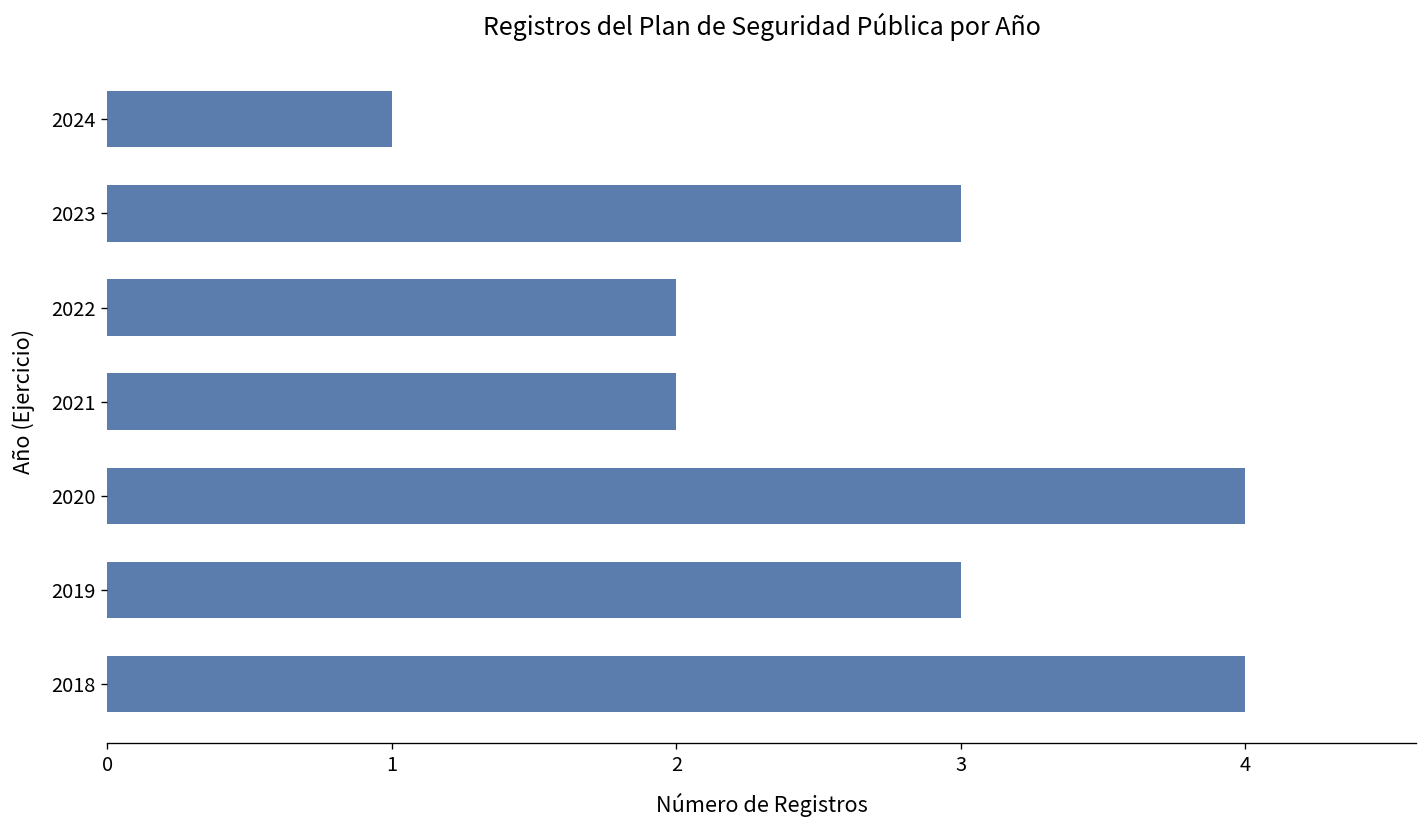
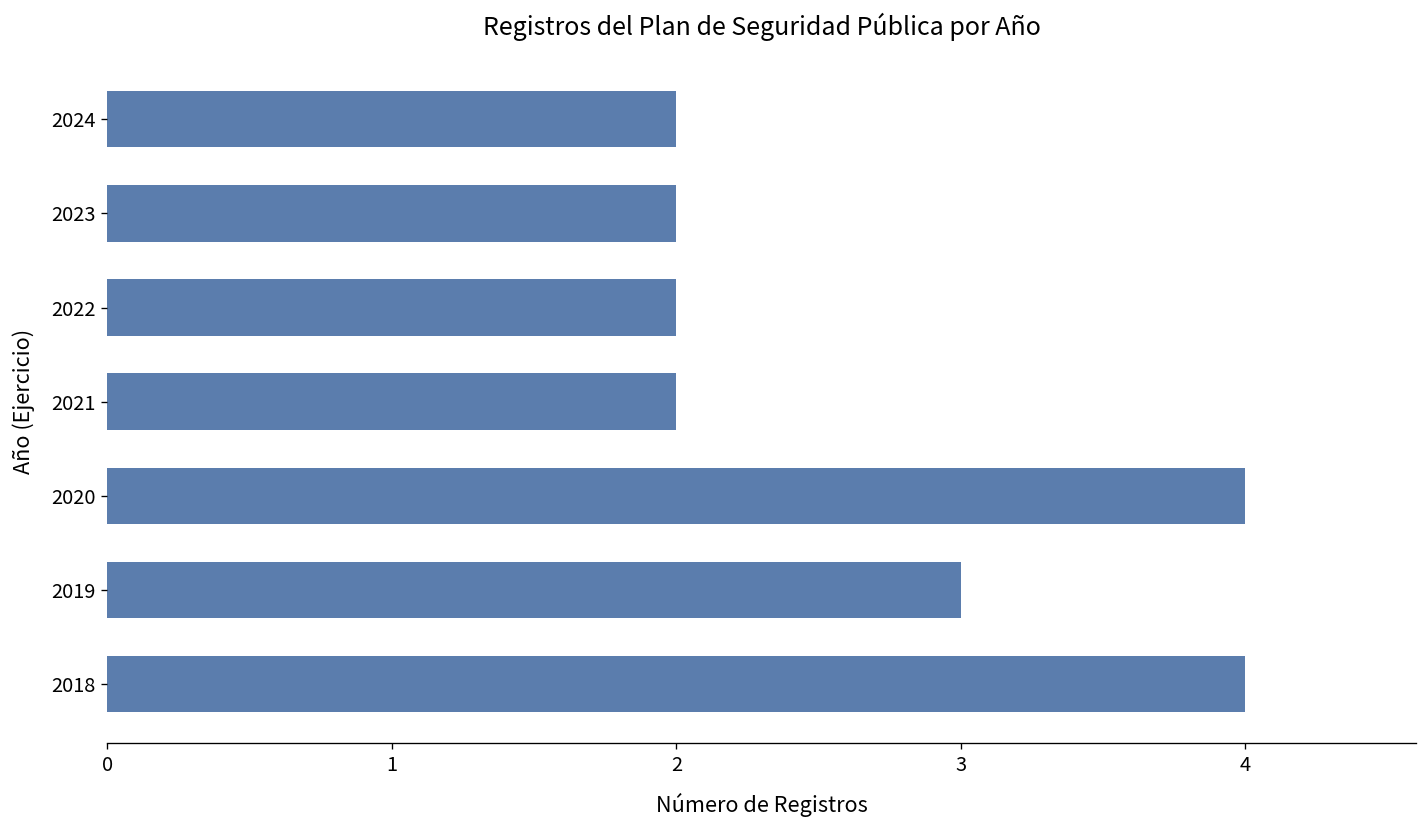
  {
-   "2024": 1,
-   "2023": 3,
+   "2024": 2,
+   "2023": 2,
    "2022": 2,
    "2021": 2,
    "2020": 4,
    "2019": 3,
    "2018": 4
  }
